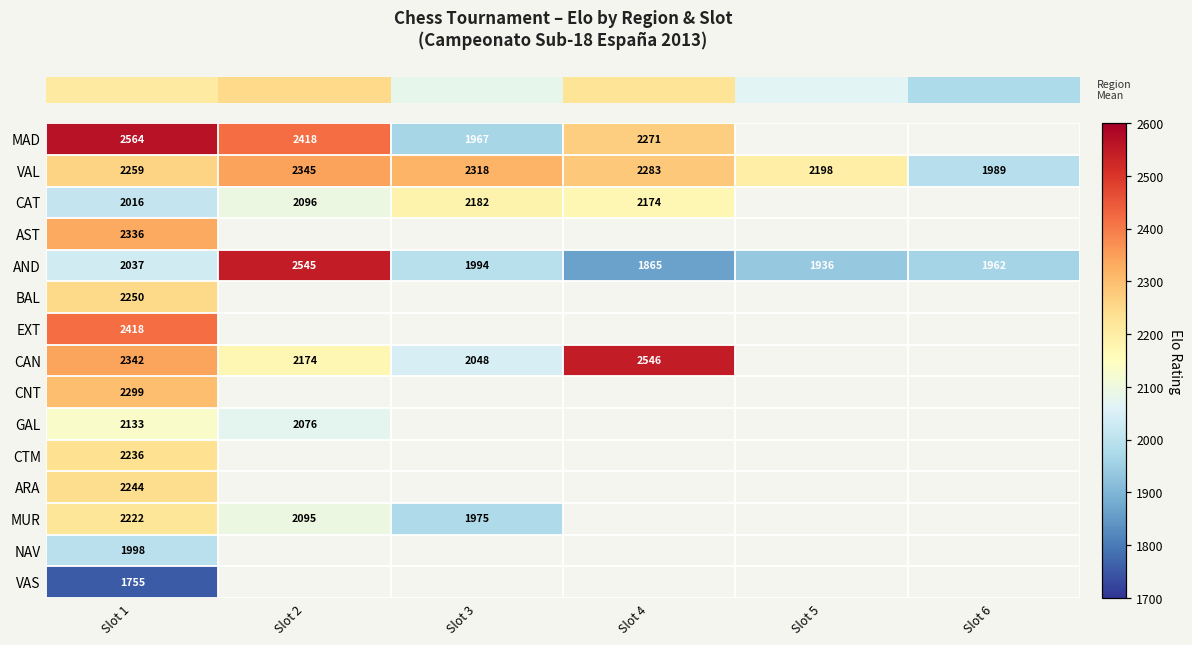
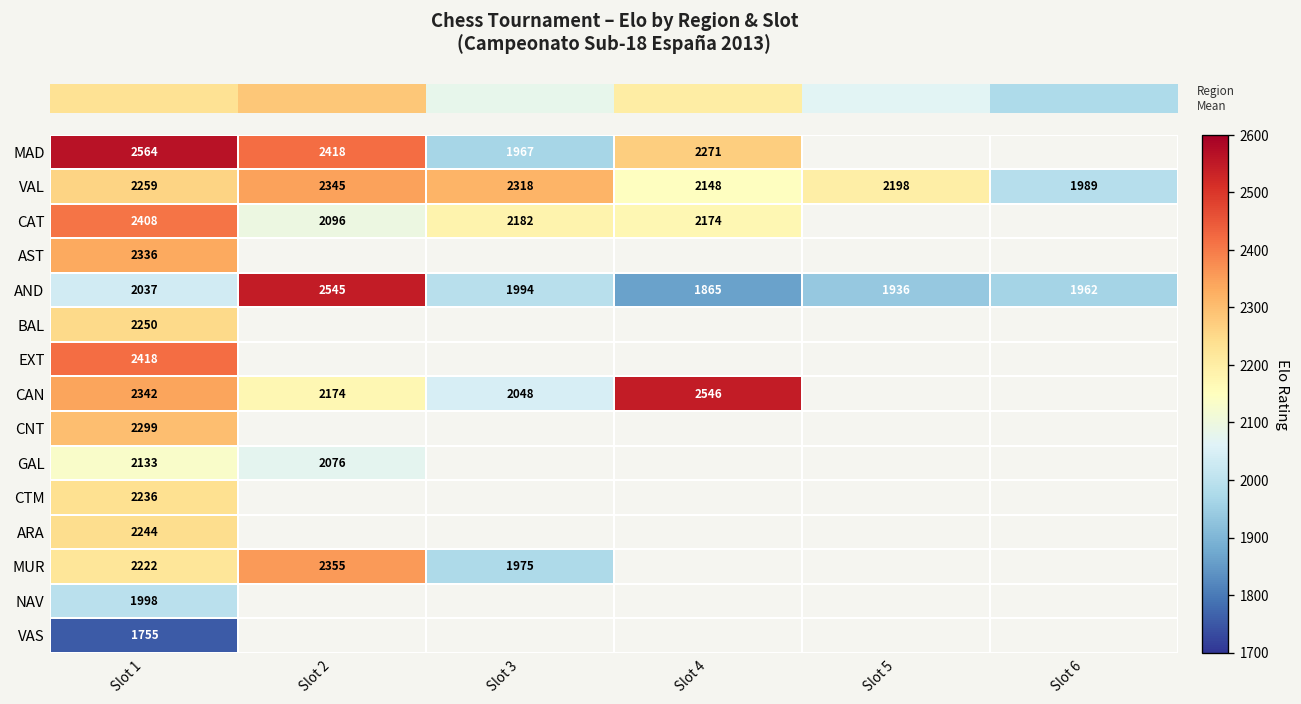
  {
    "MAD": {
      "Slot 1": 2564,
      "Slot 2": 2418,
      "Slot 3": 1967,
      "Slot 4": 2271
    },
    "VAL": {
      "Slot 1": 2259,
      "Slot 2": 2345,
      "Slot 3": 2318,
-     "Slot 4": 2283,
+     "Slot 4": 2148,
      "Slot 5": 2198,
      "Slot 6": 1989
    },
    "CAT": {
-     "Slot 1": 2016,
+     "Slot 1": 2408,
      "Slot 2": 2096,
      "Slot 3": 2182,
      "Slot 4": 2174
    },
    "AST": {
      "Slot 1": 2336
    },
    "AND": {
      "Slot 1": 2037,
      "Slot 2": 2545,
      "Slot 3": 1994,
      "Slot 4": 1865,
      "Slot 5": 1936,
      "Slot 6": 1962
    },
    "BAL": {
      "Slot 1": 2250
    },
    "EXT": {
      "Slot 1": 2418
    },
    "CAN": {
      "Slot 1": 2342,
      "Slot 2": 2174,
      "Slot 3": 2048,
      "Slot 4": 2546
    },
    "CNT": {
      "Slot 1": 2299
    },
    "GAL": {
      "Slot 1": 2133,
      "Slot 2": 2076
    },
    "CTM": {
      "Slot 1": 2236
    },
    "ARA": {
      "Slot 1": 2244
    },
    "MUR": {
      "Slot 1": 2222,
-     "Slot 2": 2095,
+     "Slot 2": 2355,
      "Slot 3": 1975
    },
    "NAV": {
      "Slot 1": 1998
    },
    "VAS": {
      "Slot 1": 1755
    }
  }
